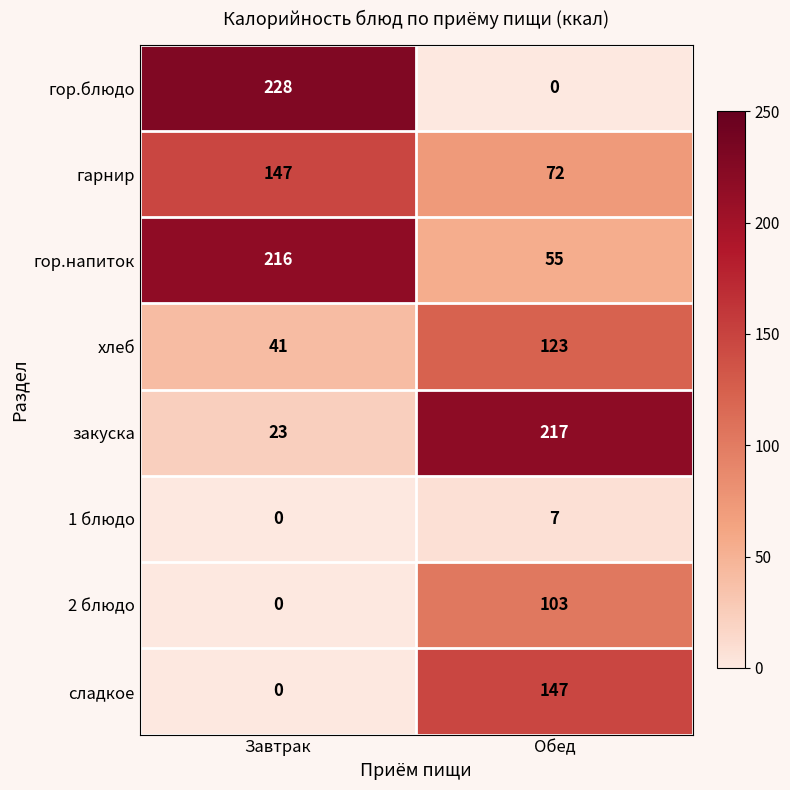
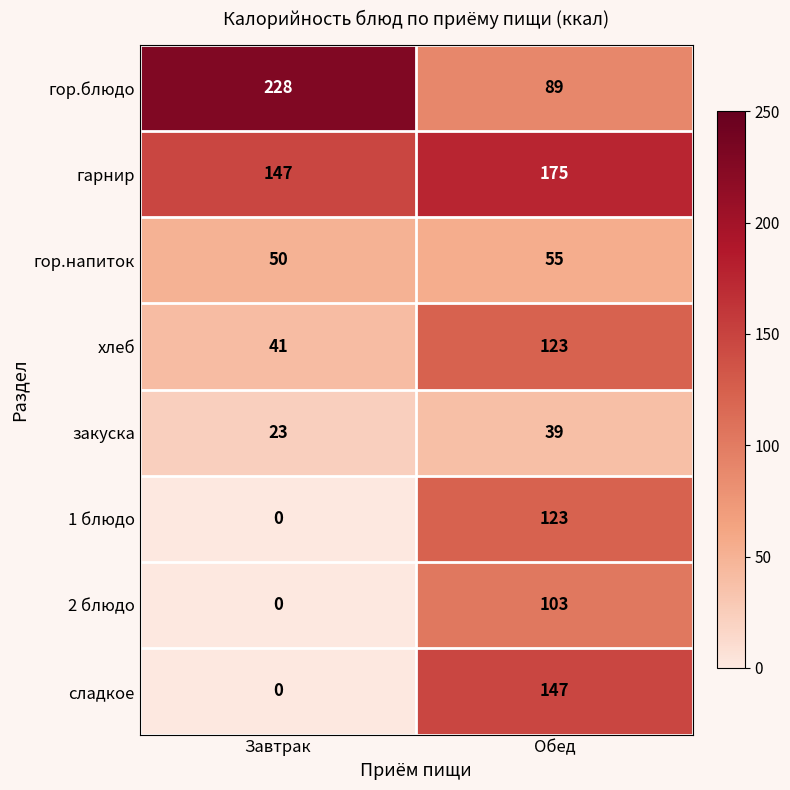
  {
    "гор.блюдо": {
      "Завтрак": 228,
-     "Обед": 0
+     "Обед": 89
    },
    "гарнир": {
      "Завтрак": 147,
-     "Обед": 72
+     "Обед": 175
    },
    "гор.напиток": {
-     "Завтрак": 216,
+     "Завтрак": 50,
      "Обед": 55
    },
    "хлеб": {
      "Завтрак": 41,
      "Обед": 123
    },
    "закуска": {
      "Завтрак": 23,
-     "Обед": 217
+     "Обед": 39
    },
    "1 блюдо": {
      "Завтрак": 0,
-     "Обед": 7
+     "Обед": 123
    },
    "2 блюдо": {
      "Завтрак": 0,
      "Обед": 103
    },
    "сладкое": {
      "Завтрак": 0,
      "Обед": 147
    }
  }
